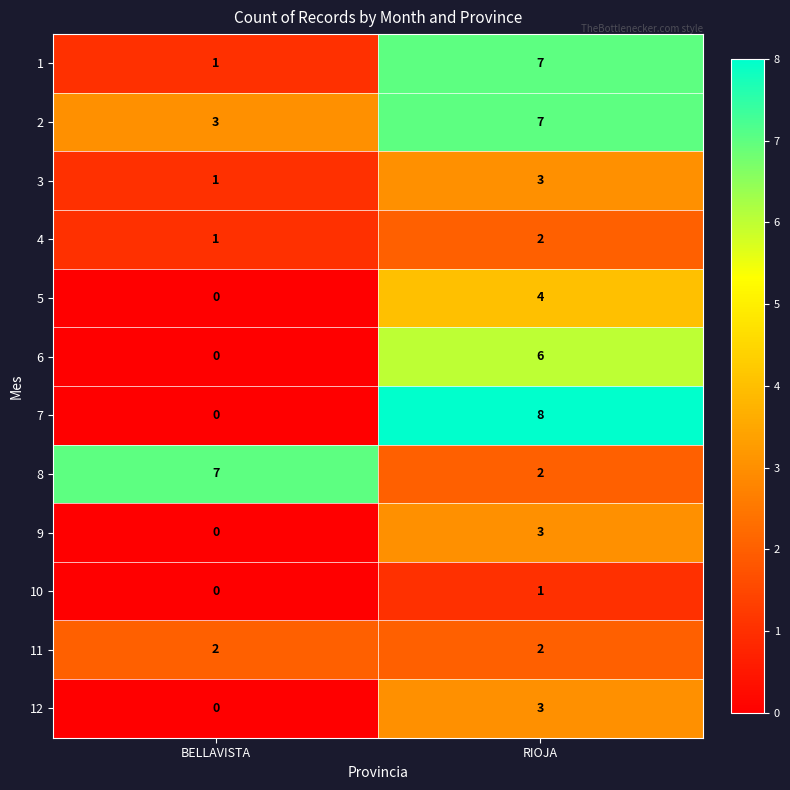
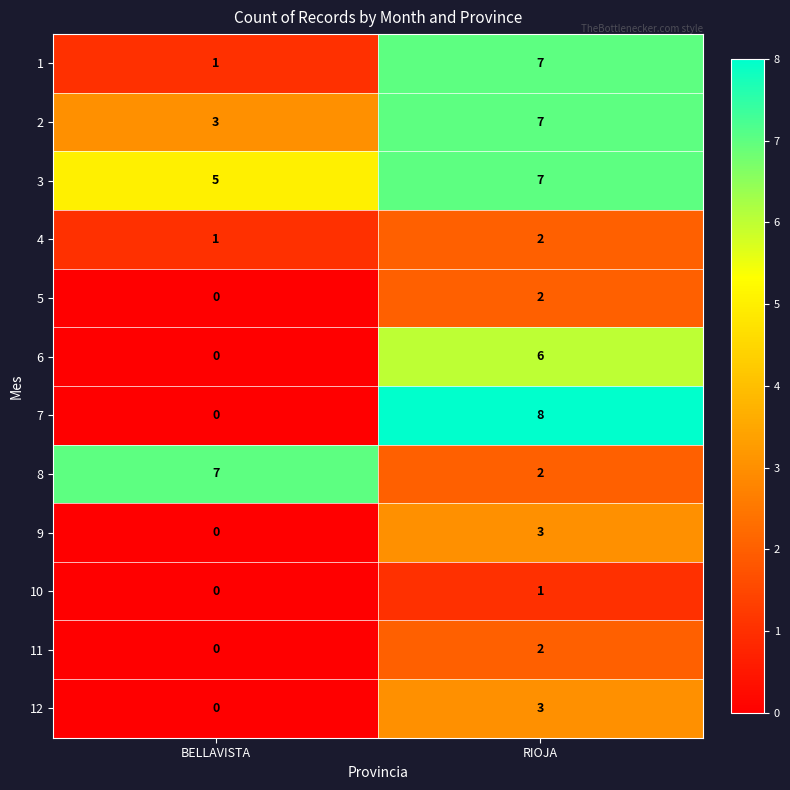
  {
    "1": {
      "BELLAVISTA": 1,
      "RIOJA": 7
    },
    "2": {
      "BELLAVISTA": 3,
      "RIOJA": 7
    },
    "3": {
-     "BELLAVISTA": 1,
-     "RIOJA": 3
+     "BELLAVISTA": 5,
+     "RIOJA": 7
    },
    "4": {
      "BELLAVISTA": 1,
      "RIOJA": 2
    },
    "5": {
      "BELLAVISTA": 0,
-     "RIOJA": 4
+     "RIOJA": 2
    },
    "6": {
      "BELLAVISTA": 0,
      "RIOJA": 6
    },
    "7": {
      "BELLAVISTA": 0,
      "RIOJA": 8
    },
    "8": {
      "BELLAVISTA": 7,
      "RIOJA": 2
    },
    "9": {
      "BELLAVISTA": 0,
      "RIOJA": 3
    },
    "10": {
      "BELLAVISTA": 0,
      "RIOJA": 1
    },
    "11": {
-     "BELLAVISTA": 2,
+     "BELLAVISTA": 0,
      "RIOJA": 2
    },
    "12": {
      "BELLAVISTA": 0,
      "RIOJA": 3
    }
  }
